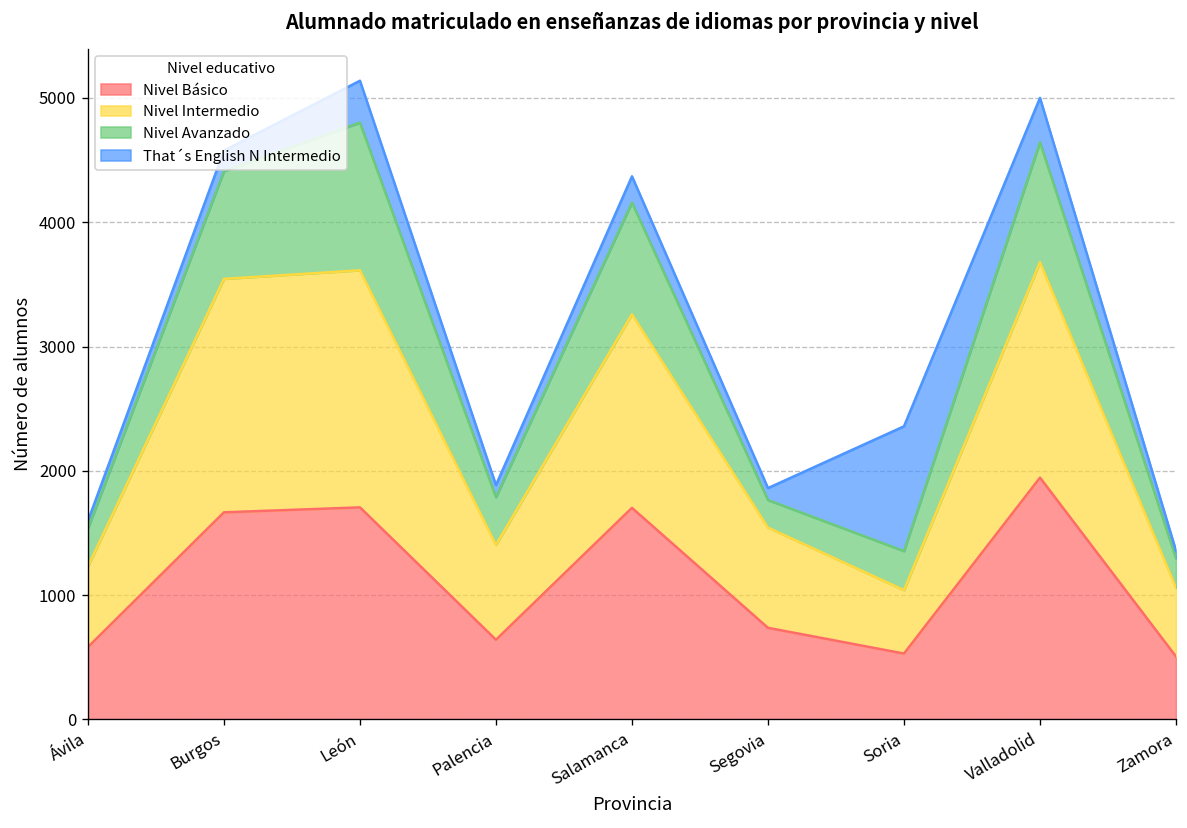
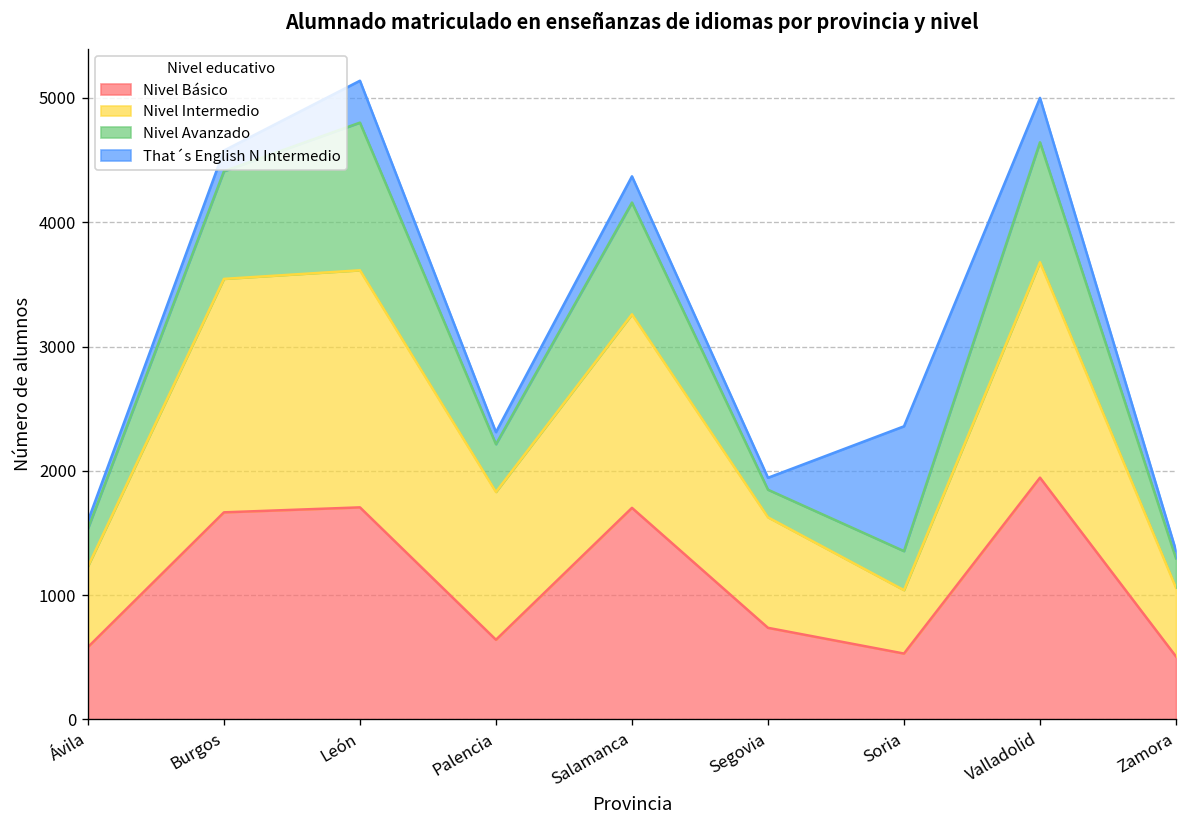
  {
    "Nivel Básico": {
      "Ávila": 580,
      "Burgos": 1670,
      "León": 1710,
      "Palencia": 640,
      "Salamanca": 1700,
      "Segovia": 740,
      "Soria": 530,
      "Valladolid": 1950,
      "Zamora": 510
    },
    "Nivel Intermedio": {
      "Ávila": 650,
      "Burgos": 1880,
      "León": 1910,
-     "Palencia": 760,
+     "Palencia": 1190,
      "Salamanca": 1560,
-     "Segovia": 810,
+     "Segovia": 890,
      "Soria": 510,
      "Valladolid": 1730,
      "Zamora": 550
    },
    "Nivel Avanzado": {
      "Ávila": 300,
      "León": 1190,
      "Palencia": 380,
      "Salamanca": 900,
      "Segovia": 220,
      "Soria": 310,
      "Valladolid": 970,
      "Zamora": 240
    },
    "That´s English N Intermedio": {
      "Ávila": 60,
      "León": 340,
      "Palencia": 100,
      "Salamanca": 210,
      "Segovia": 100,
      "Soria": 1000,
      "Valladolid": 360,
      "Zamora": 60
    }
  }
